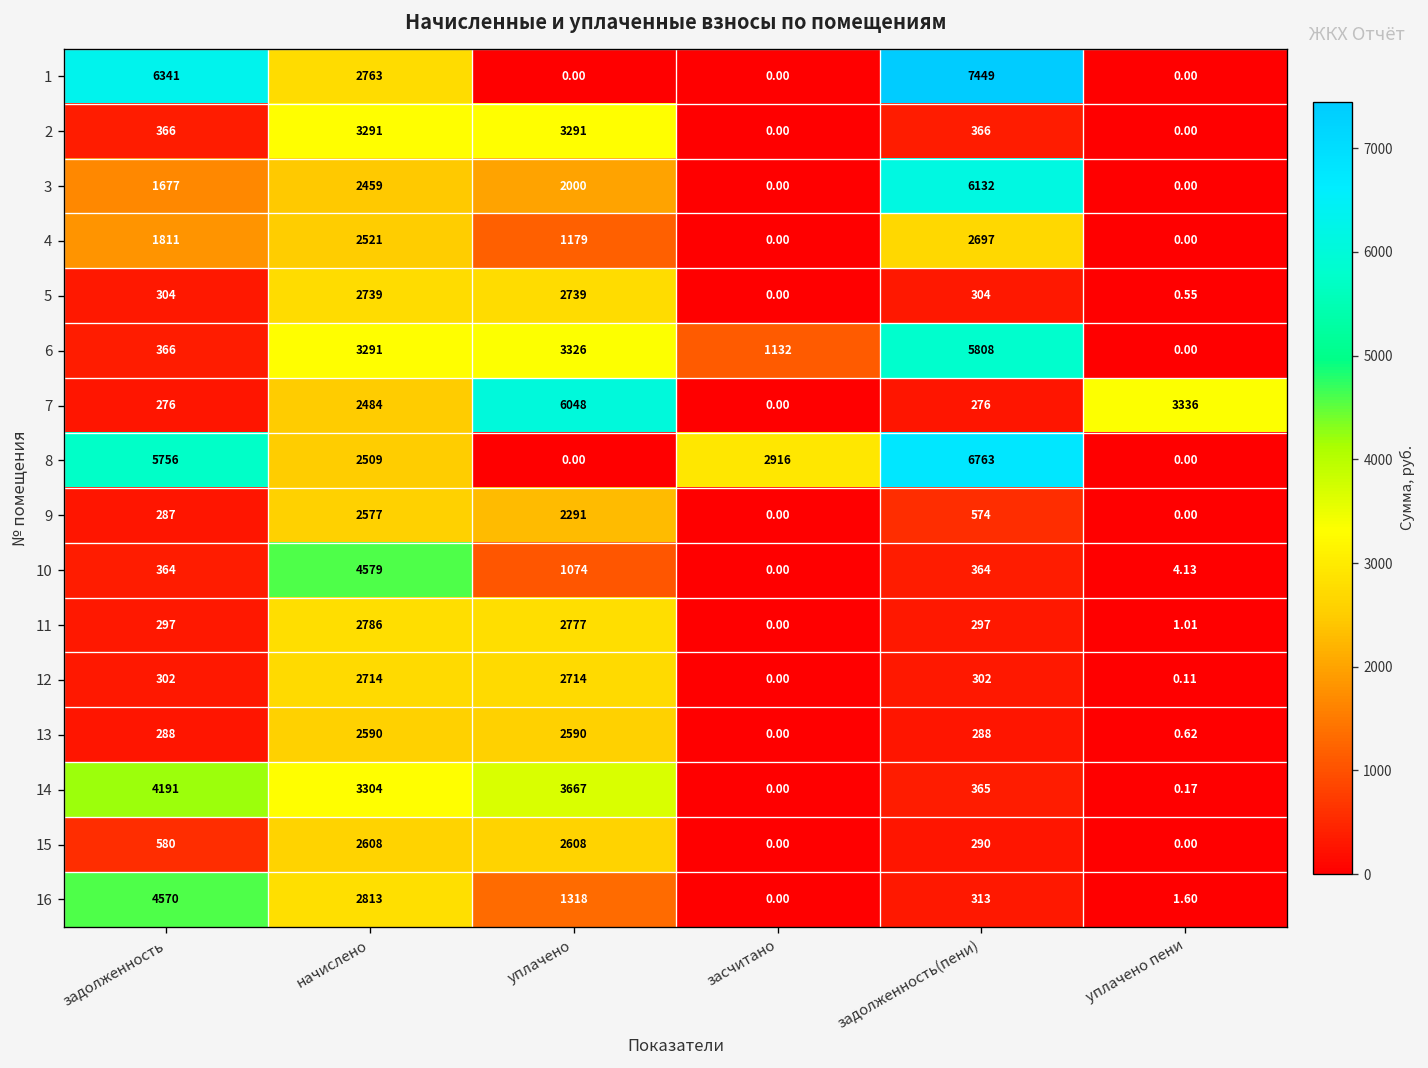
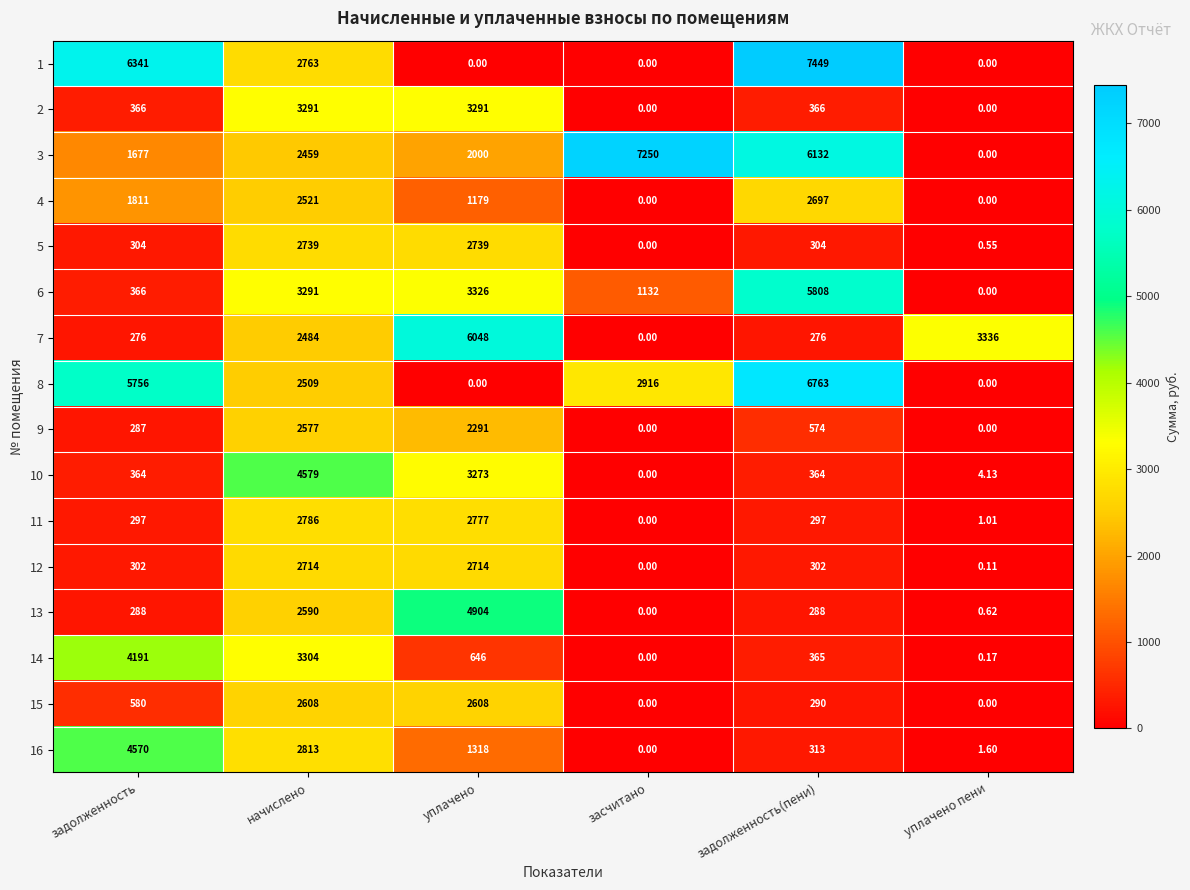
  {
    "1": {
      "задолженность": 6341,
      "начислено": 2763,
      "уплачено": 0.00,
      "засчитано": 0.00,
      "задолженность(пени)": 7449,
      "уплачено пени": 0.00
    },
    "2": {
      "задолженность": 366,
      "начислено": 3291,
      "уплачено": 3291,
      "засчитано": 0.00,
      "задолженность(пени)": 366,
      "уплачено пени": 0.00
    },
    "3": {
      "задолженность": 1677,
      "начислено": 2459,
      "уплачено": 2000,
-     "засчитано": 0.00,
+     "засчитано": 7250,
      "задолженность(пени)": 6132,
      "уплачено пени": 0.00
    },
    "4": {
      "задолженность": 1811,
      "начислено": 2521,
      "уплачено": 1179,
      "засчитано": 0.00,
      "задолженность(пени)": 2697,
      "уплачено пени": 0.00
    },
    "5": {
      "задолженность": 304,
      "начислено": 2739,
      "уплачено": 2739,
      "засчитано": 0.00,
      "задолженность(пени)": 304,
      "уплачено пени": 0.55
    },
    "6": {
      "задолженность": 366,
      "начислено": 3291,
      "уплачено": 3326,
      "засчитано": 1132,
      "задолженность(пени)": 5808,
      "уплачено пени": 0.00
    },
    "7": {
      "задолженность": 276,
      "начислено": 2484,
      "уплачено": 6048,
      "засчитано": 0.00,
      "задолженность(пени)": 276,
      "уплачено пени": 3336
    },
    "8": {
      "задолженность": 5756,
      "начислено": 2509,
      "уплачено": 0.00,
      "засчитано": 2916,
      "задолженность(пени)": 6763,
      "уплачено пени": 0.00
    },
    "9": {
      "задолженность": 287,
      "начислено": 2577,
      "уплачено": 2291,
      "засчитано": 0.00,
      "задолженность(пени)": 574,
      "уплачено пени": 0.00
    },
    "10": {
      "задолженность": 364,
      "начислено": 4579,
-     "уплачено": 1074,
+     "уплачено": 3273,
      "засчитано": 0.00,
      "задолженность(пени)": 364,
      "уплачено пени": 4.13
    },
    "11": {
      "задолженность": 297,
      "начислено": 2786,
      "уплачено": 2777,
      "засчитано": 0.00,
      "задолженность(пени)": 297,
      "уплачено пени": 1.01
    },
    "12": {
      "задолженность": 302,
      "начислено": 2714,
      "уплачено": 2714,
      "засчитано": 0.00,
      "задолженность(пени)": 302,
      "уплачено пени": 0.11
    },
    "13": {
      "задолженность": 288,
      "начислено": 2590,
-     "уплачено": 2590,
+     "уплачено": 4904,
      "засчитано": 0.00,
      "задолженность(пени)": 288,
      "уплачено пени": 0.62
    },
    "14": {
      "задолженность": 4191,
      "начислено": 3304,
-     "уплачено": 3667,
+     "уплачено": 646,
      "засчитано": 0.00,
      "задолженность(пени)": 365,
      "уплачено пени": 0.17
    },
    "15": {
      "задолженность": 580,
      "начислено": 2608,
      "уплачено": 2608,
      "засчитано": 0.00,
      "задолженность(пени)": 290,
      "уплачено пени": 0.00
    },
    "16": {
      "задолженность": 4570,
      "начислено": 2813,
      "уплачено": 1318,
      "засчитано": 0.00,
      "задолженность(пени)": 313,
      "уплачено пени": 1.60
    }
  }
